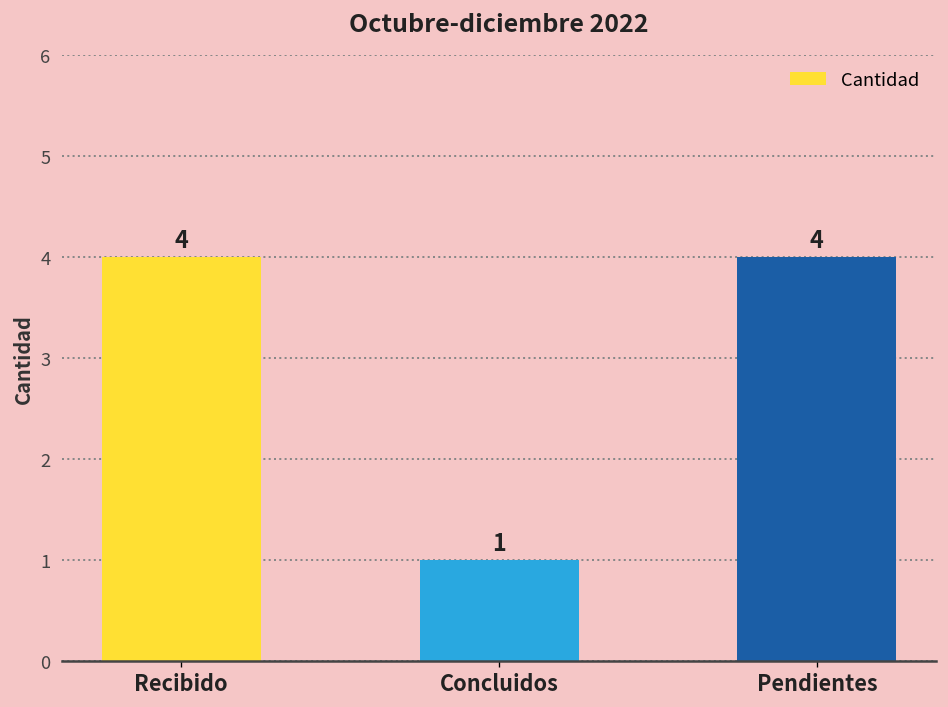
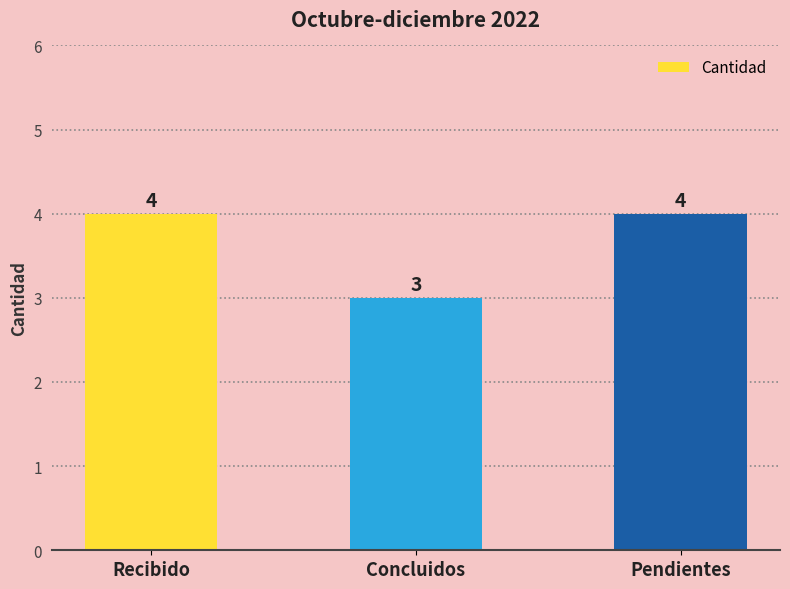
  {
    "Recibido": 4,
-   "Concluidos": 1,
+   "Concluidos": 3,
    "Pendientes": 4
  }
